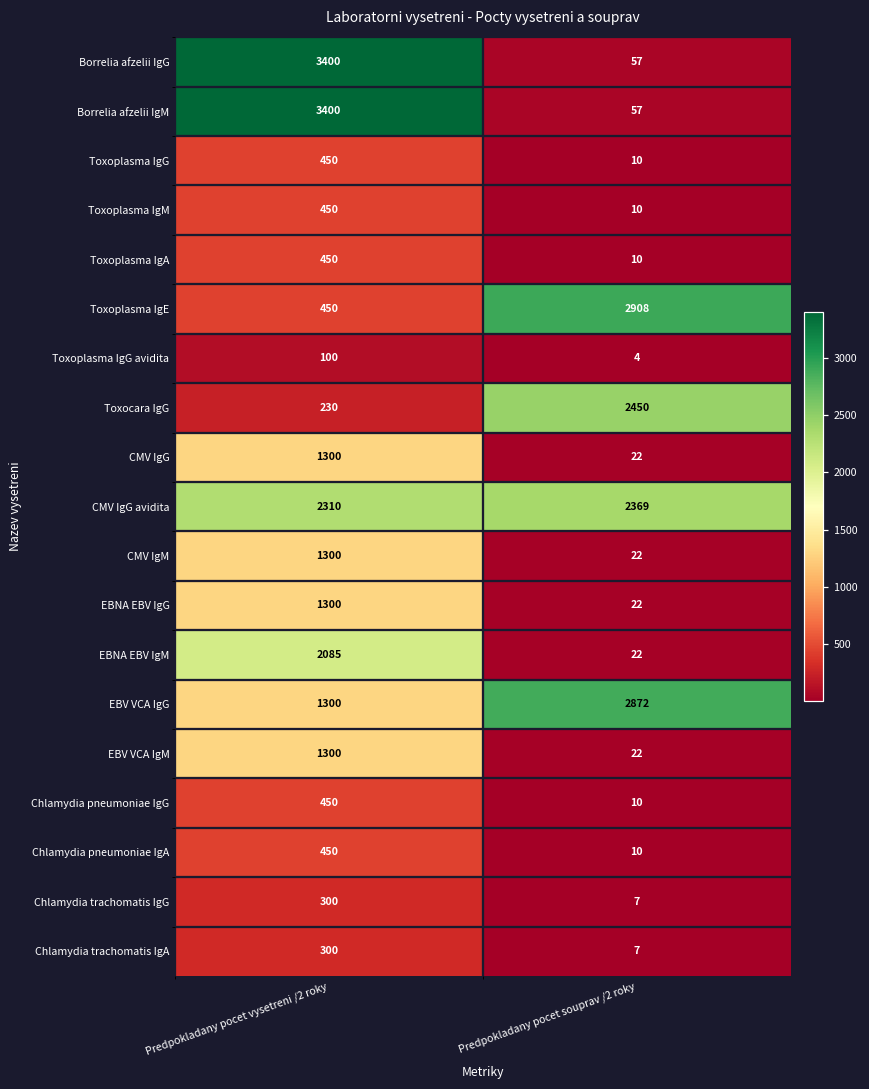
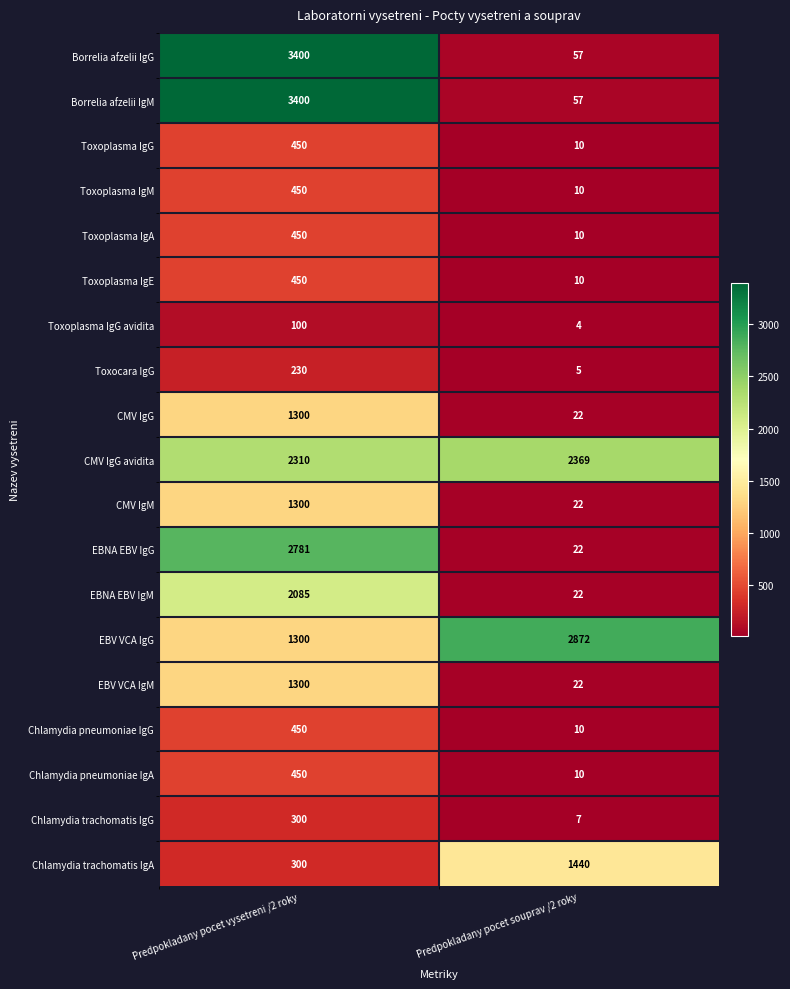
  {
    "Borrelia afzelii IgG": {
      "Predpokladany pocet vysetreni /2 roky": 3400,
      "Predpokladany pocet souprav /2 roky": 57
    },
    "Borrelia afzelii IgM": {
      "Predpokladany pocet vysetreni /2 roky": 3400,
      "Predpokladany pocet souprav /2 roky": 57
    },
    "Toxoplasma IgG": {
      "Predpokladany pocet vysetreni /2 roky": 450,
      "Predpokladany pocet souprav /2 roky": 10
    },
    "Toxoplasma IgM": {
      "Predpokladany pocet vysetreni /2 roky": 450,
      "Predpokladany pocet souprav /2 roky": 10
    },
    "Toxoplasma IgA": {
      "Predpokladany pocet vysetreni /2 roky": 450,
      "Predpokladany pocet souprav /2 roky": 10
    },
    "Toxoplasma IgE": {
      "Predpokladany pocet vysetreni /2 roky": 450,
-     "Predpokladany pocet souprav /2 roky": 2908
+     "Predpokladany pocet souprav /2 roky": 10
    },
    "Toxoplasma IgG avidita": {
      "Predpokladany pocet vysetreni /2 roky": 100,
      "Predpokladany pocet souprav /2 roky": 4
    },
    "Toxocara IgG": {
      "Predpokladany pocet vysetreni /2 roky": 230,
-     "Predpokladany pocet souprav /2 roky": 2450
+     "Predpokladany pocet souprav /2 roky": 5
    },
    "CMV IgG": {
      "Predpokladany pocet vysetreni /2 roky": 1300,
      "Predpokladany pocet souprav /2 roky": 22
    },
    "CMV IgG avidita": {
      "Predpokladany pocet vysetreni /2 roky": 2310,
      "Predpokladany pocet souprav /2 roky": 2369
    },
    "CMV IgM": {
      "Predpokladany pocet vysetreni /2 roky": 1300,
      "Predpokladany pocet souprav /2 roky": 22
    },
    "EBNA EBV IgG": {
-     "Predpokladany pocet vysetreni /2 roky": 1300,
+     "Predpokladany pocet vysetreni /2 roky": 2781,
      "Predpokladany pocet souprav /2 roky": 22
    },
    "EBNA EBV IgM": {
      "Predpokladany pocet vysetreni /2 roky": 2085,
      "Predpokladany pocet souprav /2 roky": 22
    },
    "EBV VCA IgG": {
      "Predpokladany pocet vysetreni /2 roky": 1300,
      "Predpokladany pocet souprav /2 roky": 2872
    },
    "EBV VCA IgM": {
      "Predpokladany pocet vysetreni /2 roky": 1300,
      "Predpokladany pocet souprav /2 roky": 22
    },
    "Chlamydia pneumoniae IgG": {
      "Predpokladany pocet vysetreni /2 roky": 450,
      "Predpokladany pocet souprav /2 roky": 10
    },
    "Chlamydia pneumoniae IgA": {
      "Predpokladany pocet vysetreni /2 roky": 450,
      "Predpokladany pocet souprav /2 roky": 10
    },
    "Chlamydia trachomatis IgG": {
      "Predpokladany pocet vysetreni /2 roky": 300,
      "Predpokladany pocet souprav /2 roky": 7
    },
    "Chlamydia trachomatis IgA": {
      "Predpokladany pocet vysetreni /2 roky": 300,
-     "Predpokladany pocet souprav /2 roky": 7
+     "Predpokladany pocet souprav /2 roky": 1440
    }
  }
